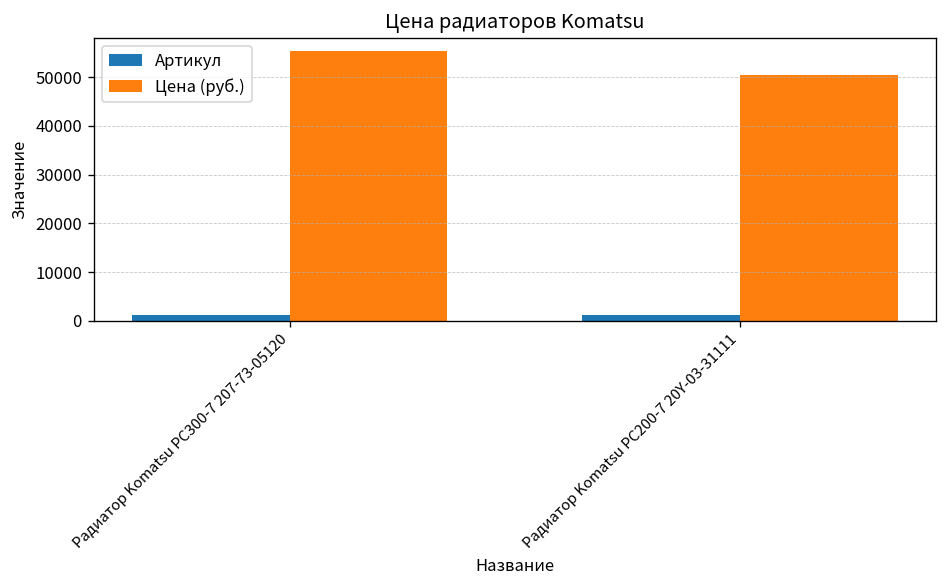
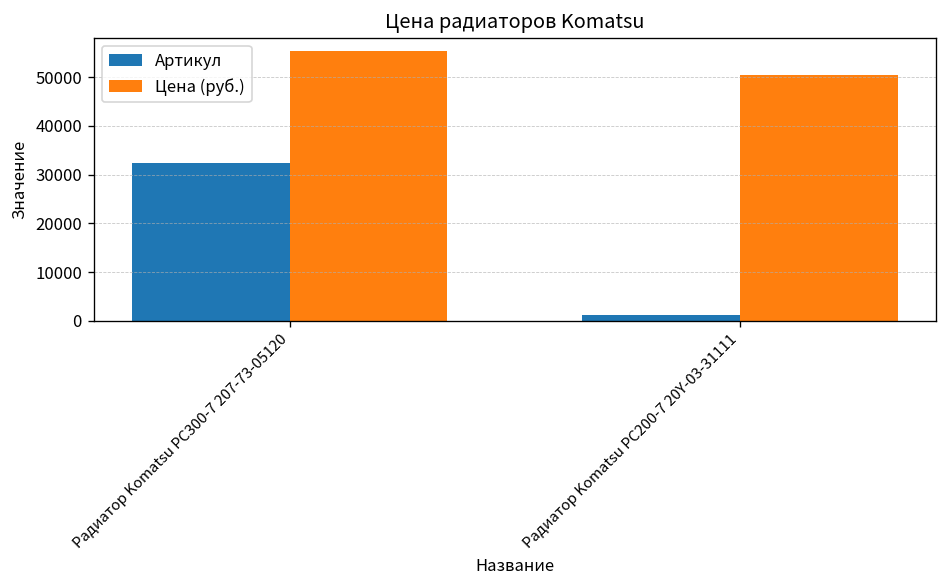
  {
    "Артикул": {
-     "Радиатор Komatsu PC300-7 207-73-05120": 1000,
+     "Радиатор Komatsu PC300-7 207-73-05120": 32000,
      "Радиатор Komatsu PC200-7 20Y-03-31111": 1000
    },
    "Цена (руб.)": {
      "Радиатор Komatsu PC300-7 207-73-05120": 55000,
      "Радиатор Komatsu PC200-7 20Y-03-31111": 50000
    }
  }
